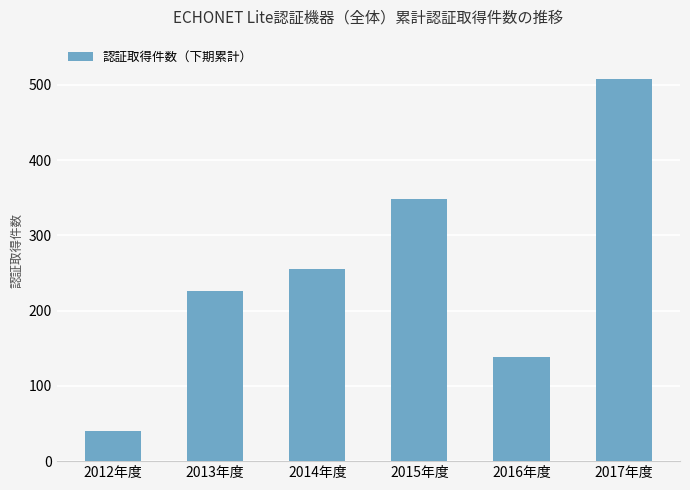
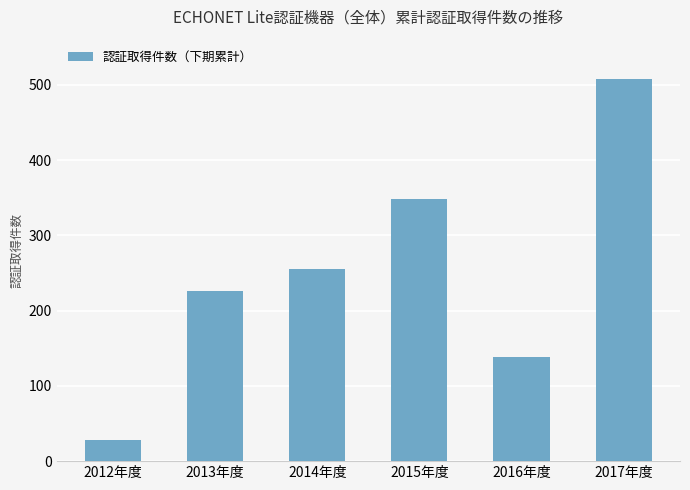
  {
-   "2012年度": 40,
+   "2012年度": 30,
    "2013年度": 230,
    "2014年度": 260,
    "2015年度": 350,
    "2016年度": 140,
    "2017年度": 510
  }
